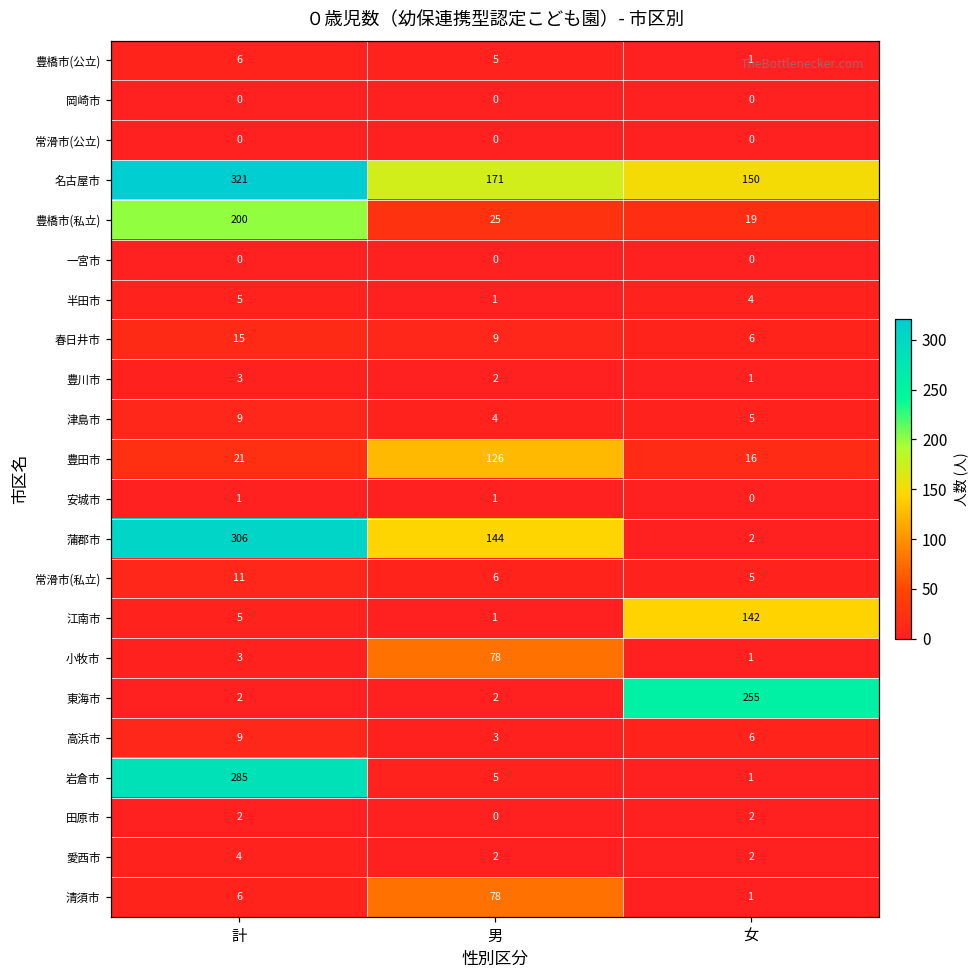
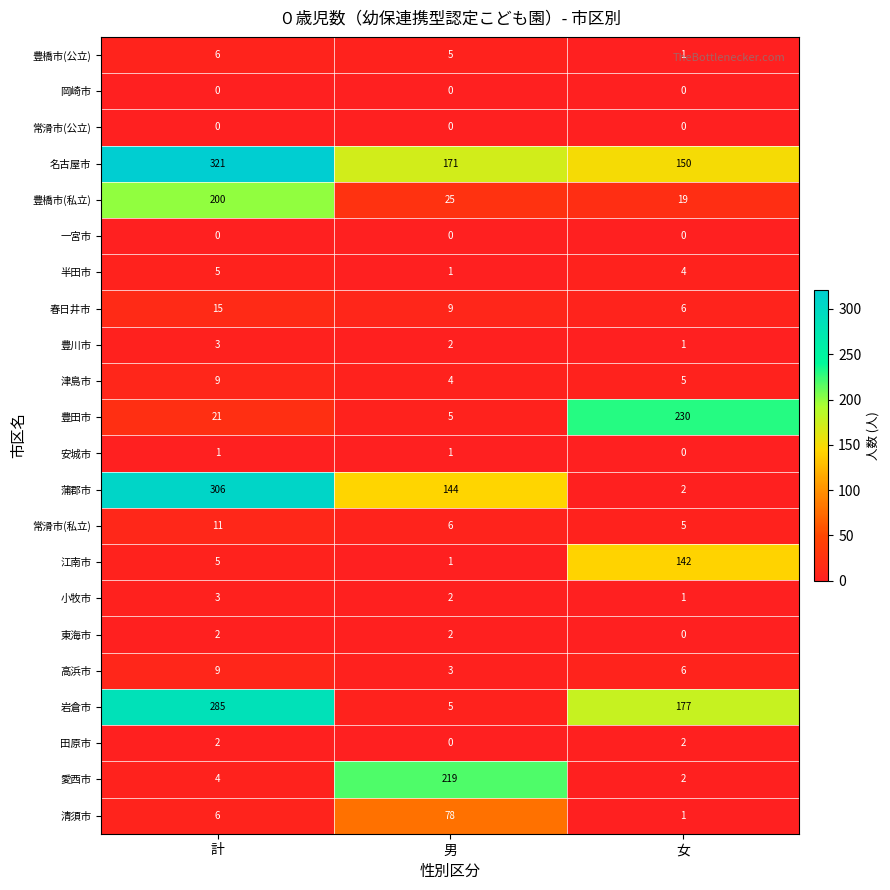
  {
    "豊橋市(公立)": {
      "計": 6,
      "男": 5
    },
    "岡崎市": {
      "計": 0,
      "男": 0,
      "女": 0
    },
    "常滑市(公立)": {
      "計": 0,
      "男": 0,
      "女": 0
    },
    "名古屋市": {
      "計": 321,
      "男": 171,
      "女": 150
    },
    "豊橋市(私立)": {
      "計": 200,
      "男": 25,
      "女": 19
    },
    "一宮市": {
      "計": 0,
      "男": 0,
      "女": 0
    },
    "半田市": {
      "計": 5,
      "男": 1,
      "女": 4
    },
    "春日井市": {
      "計": 15,
      "男": 9,
      "女": 6
    },
    "豊川市": {
      "計": 3,
      "男": 2,
      "女": 1
    },
    "津島市": {
      "計": 9,
      "男": 4,
      "女": 5
    },
    "豊田市": {
      "計": 21,
-     "男": 126,
-     "女": 16
+     "男": 5,
+     "女": 230
    },
    "安城市": {
      "計": 1,
      "男": 1,
      "女": 0
    },
    "蒲郡市": {
      "計": 306,
      "男": 144,
      "女": 2
    },
    "常滑市(私立)": {
      "計": 11,
      "男": 6,
      "女": 5
    },
    "江南市": {
      "計": 5,
      "男": 1,
      "女": 142
    },
    "小牧市": {
      "計": 3,
-     "男": 78,
+     "男": 2,
      "女": 1
    },
    "東海市": {
      "計": 2,
      "男": 2,
-     "女": 255
+     "女": 0
    },
    "高浜市": {
      "計": 9,
      "男": 3,
      "女": 6
    },
    "岩倉市": {
      "計": 285,
      "男": 5,
-     "女": 1
+     "女": 177
    },
    "田原市": {
      "計": 2,
      "男": 0,
      "女": 2
    },
    "愛西市": {
      "計": 4,
-     "男": 2,
+     "男": 219,
      "女": 2
    },
    "清須市": {
      "計": 6,
      "男": 78,
      "女": 1
    }
  }
